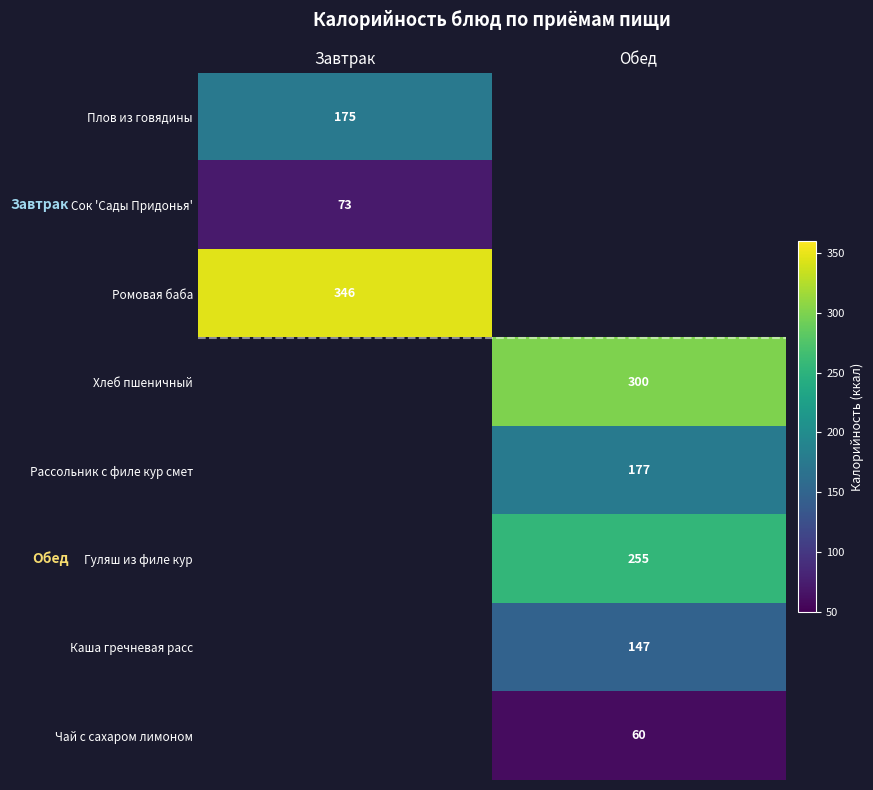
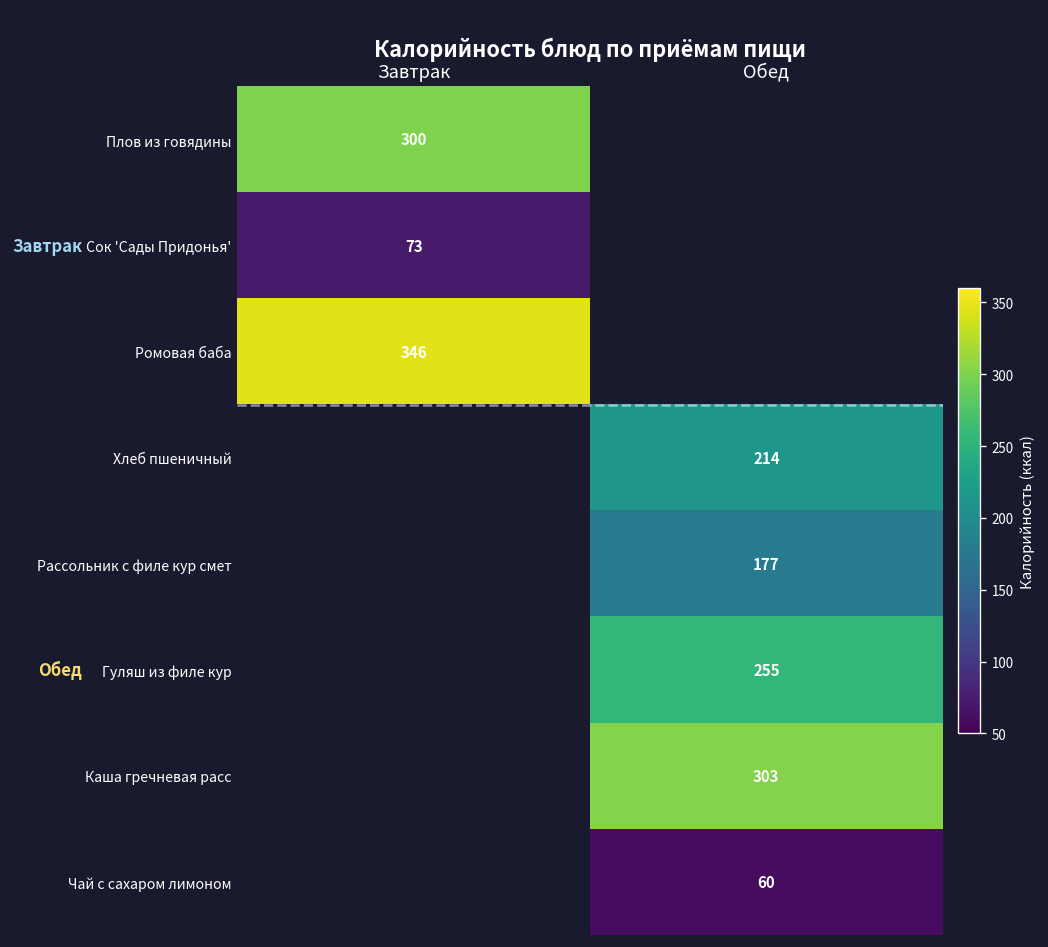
  {
    "Плов из говядины": {
-     "Завтрак": 175
+     "Завтрак": 300
    },
    "Сок 'Сады Придонья'": {
      "Завтрак": 73
    },
    "Ромовая баба": {
      "Завтрак": 346
    },
    "Хлеб пшеничный": {
-     "Обед": 300
+     "Обед": 214
    },
    "Рассольник с филе кур смет": {
      "Обед": 177
    },
    "Гуляш из филе кур": {
      "Обед": 255
    },
    "Каша гречневая расс": {
-     "Обед": 147
+     "Обед": 303
    },
    "Чай с сахаром лимоном": {
      "Обед": 60
    }
  }
